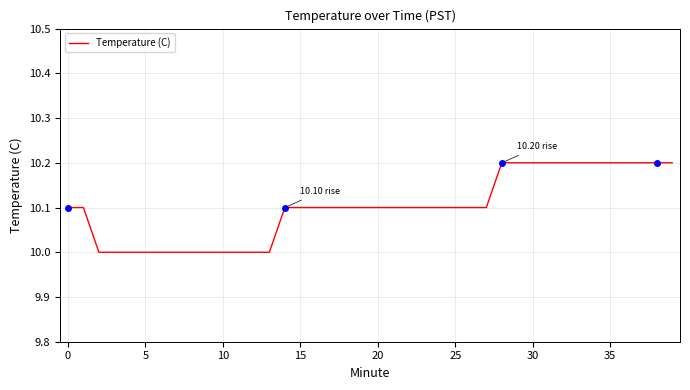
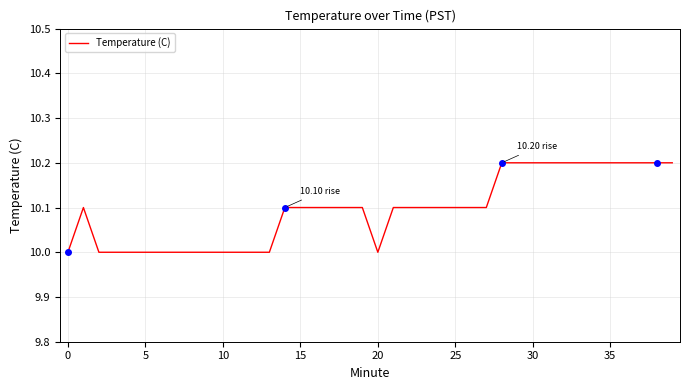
  {
    "Temperature (C)": {
-     "0": 10.1,
+     "0": 10.0,
      "5": 10.0,
      "10": 10.0,
-     "20": 10.1,
+     "20": 10.0,
      "25": 10.1,
      "35": 10.2
    }
  }
